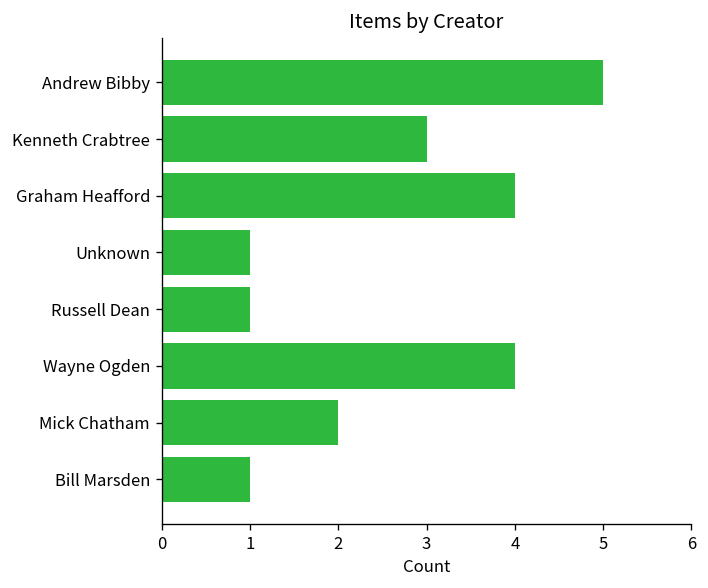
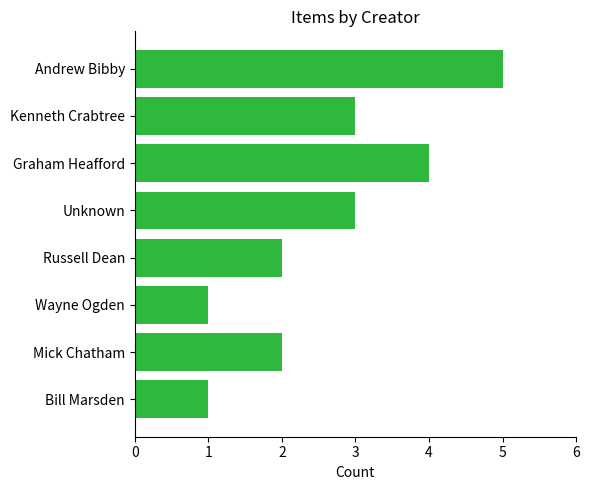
  {
    "Andrew Bibby": 5,
    "Kenneth Crabtree": 3,
    "Graham Heafford": 4,
-   "Unknown": 1,
-   "Russell Dean": 1,
-   "Wayne Ogden": 4,
+   "Unknown": 3,
+   "Russell Dean": 2,
+   "Wayne Ogden": 1,
    "Mick Chatham": 2,
    "Bill Marsden": 1
  }
